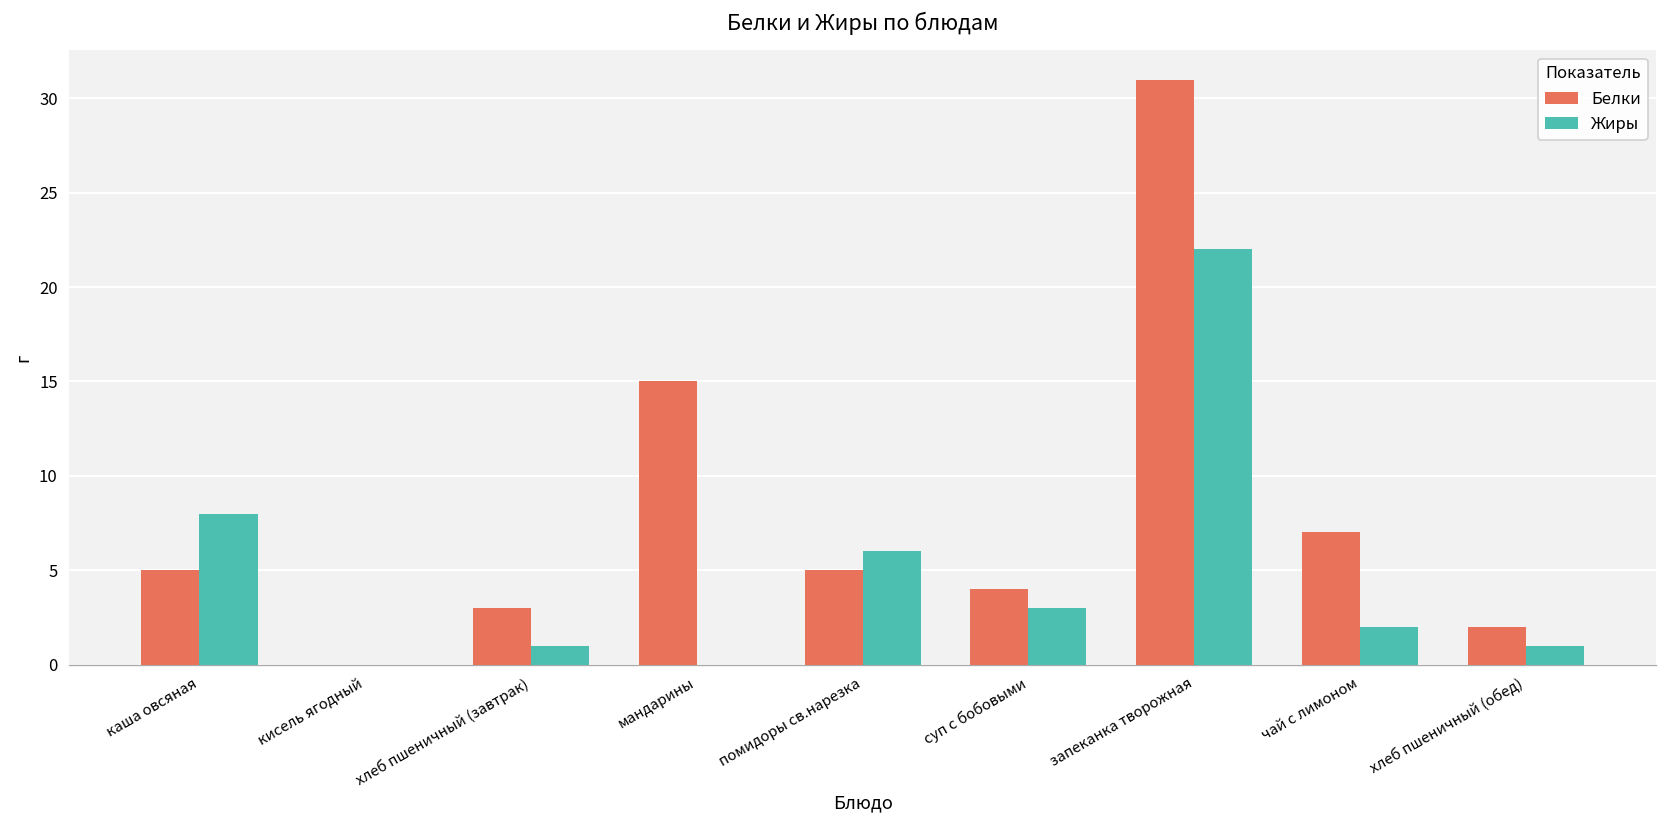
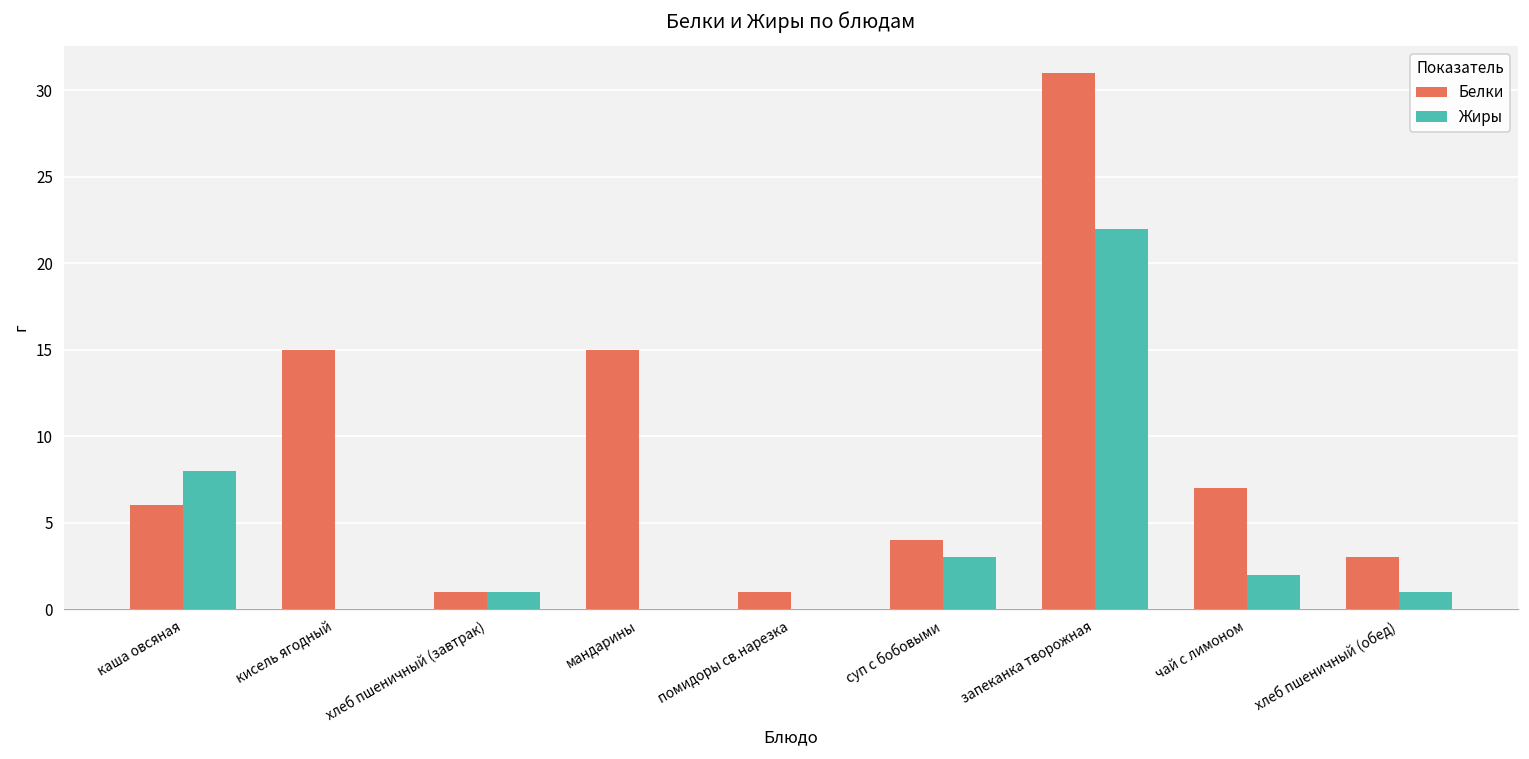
  {
    "Белки": {
-     "каша овсяная": 5,
-     "кисель ягодный": 0,
-     "хлеб пшеничный (завтрак)": 3,
+     "каша овсяная": 6,
+     "кисель ягодный": 15,
+     "хлеб пшеничный (завтрак)": 1,
      "мандарины": 15,
-     "помидоры св.нарезка": 5,
+     "помидоры св.нарезка": 1,
      "суп с бобовыми": 4,
      "запеканка творожная": 31,
      "чай с лимоном": 7,
-     "хлеб пшеничный (обед)": 2
+     "хлеб пшеничный (обед)": 3
    },
    "Жиры": {
      "каша овсяная": 8,
      "кисель ягодный": 0,
      "хлеб пшеничный (завтрак)": 1,
      "мандарины": 0,
-     "помидоры св.нарезка": 6,
+     "помидоры св.нарезка": 0,
      "суп с бобовыми": 3,
      "запеканка творожная": 22,
      "чай с лимоном": 2,
      "хлеб пшеничный (обед)": 1
    }
  }
